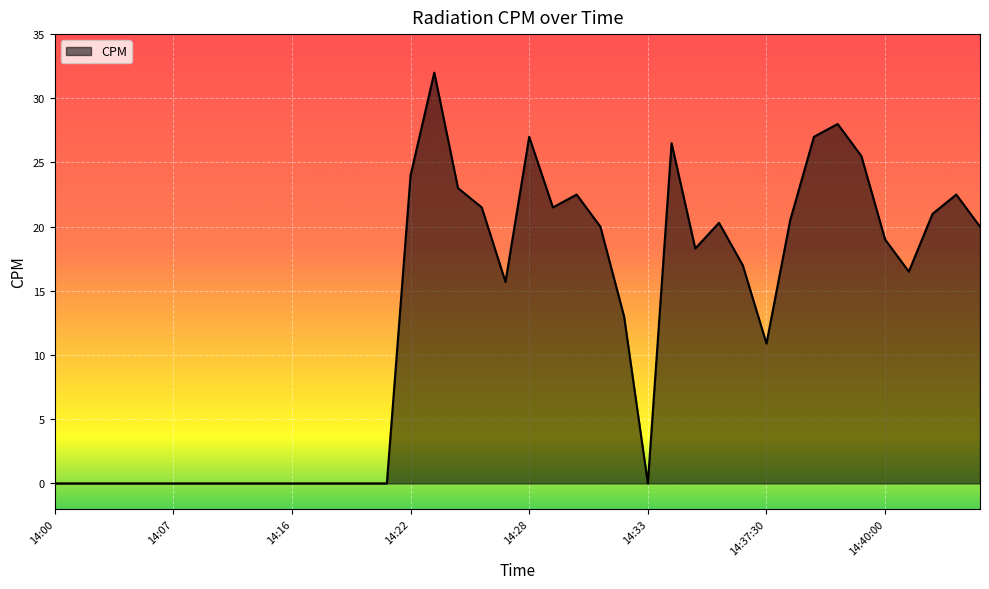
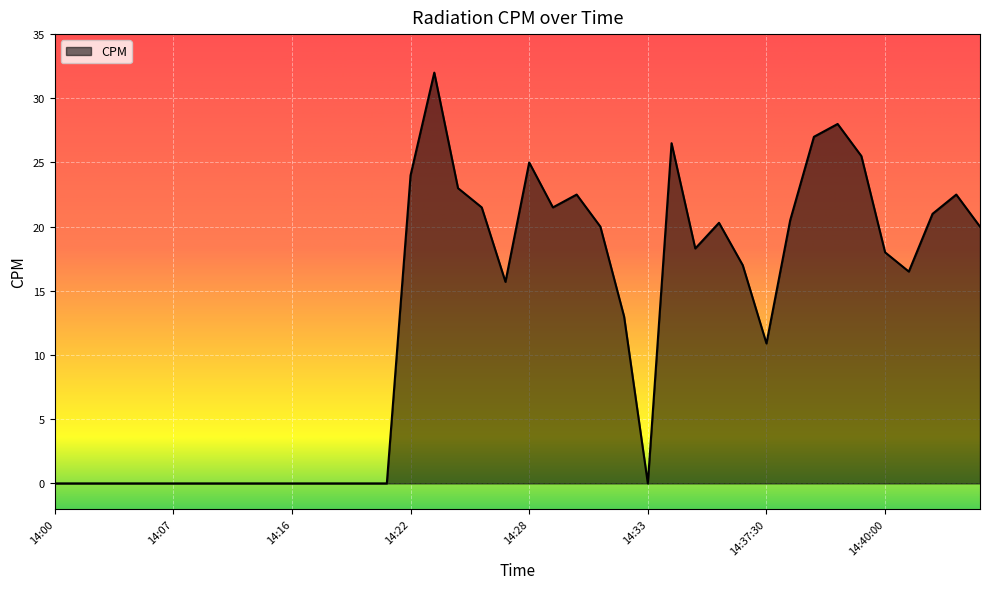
  {
    "14:00": 0,
    "14:07": 0,
    "14:16": 0,
    "14:22": 24,
-   "14:28": 27,
+   "14:28": 25,
    "14:33": 0,
    "14:37:30": 11,
-   "14:40:00": 19
+   "14:40:00": 18
  }
